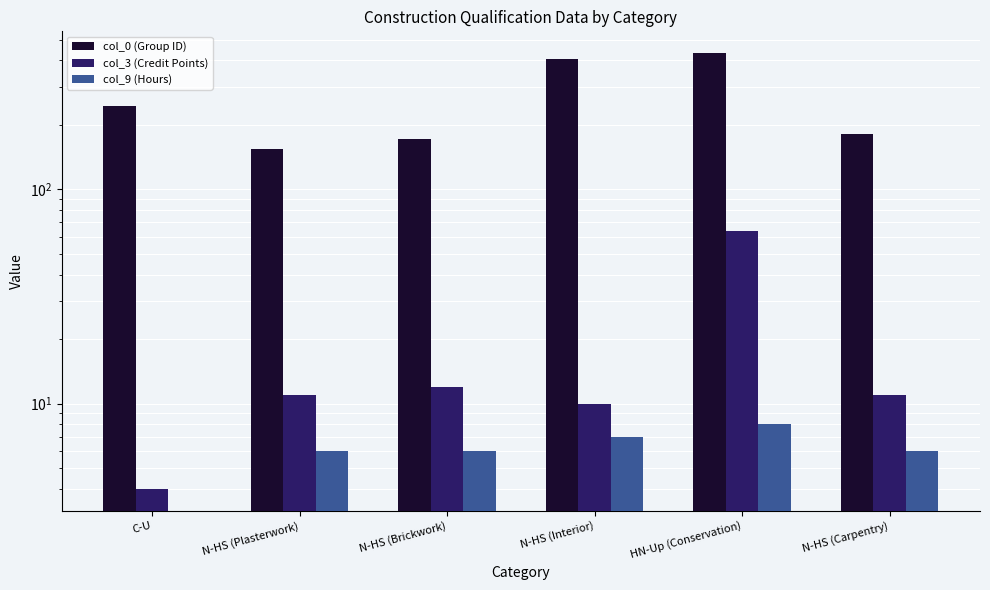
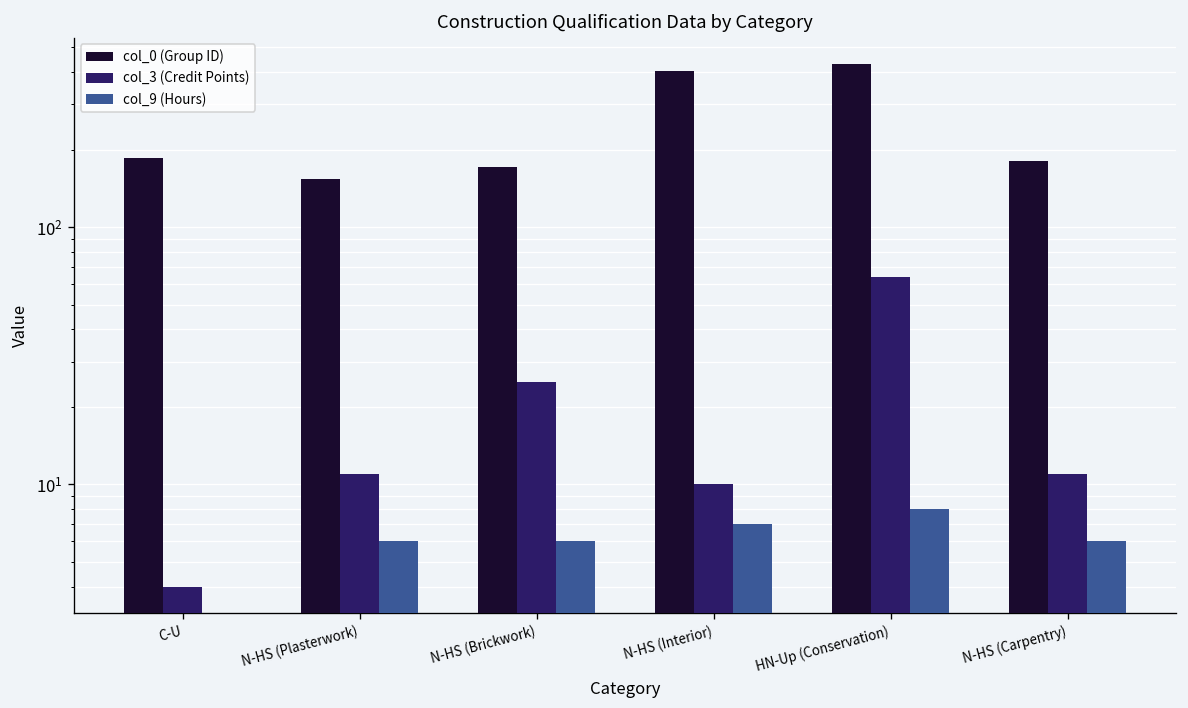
  {
    "col_0 (Group ID)": {
-     "C-U": 250,
+     "C-U": 190,
      "N-HS (Plasterwork)": 150,
      "N-HS (Brickwork)": 170,
      "N-HS (Interior)": 410,
      "HN-Up (Conservation)": 430,
      "N-HS (Carpentry)": 180
    },
    "col_3 (Credit Points)": {
      "C-U": 4,
      "N-HS (Plasterwork)": 11,
-     "N-HS (Brickwork)": 12,
+     "N-HS (Brickwork)": 25,
      "N-HS (Interior)": 10,
      "HN-Up (Conservation)": 64,
      "N-HS (Carpentry)": 11
    },
    "col_9 (Hours)": {
      "N-HS (Plasterwork)": 6,
      "N-HS (Brickwork)": 6,
      "N-HS (Interior)": 7,
      "HN-Up (Conservation)": 8,
      "N-HS (Carpentry)": 6
    }
  }
